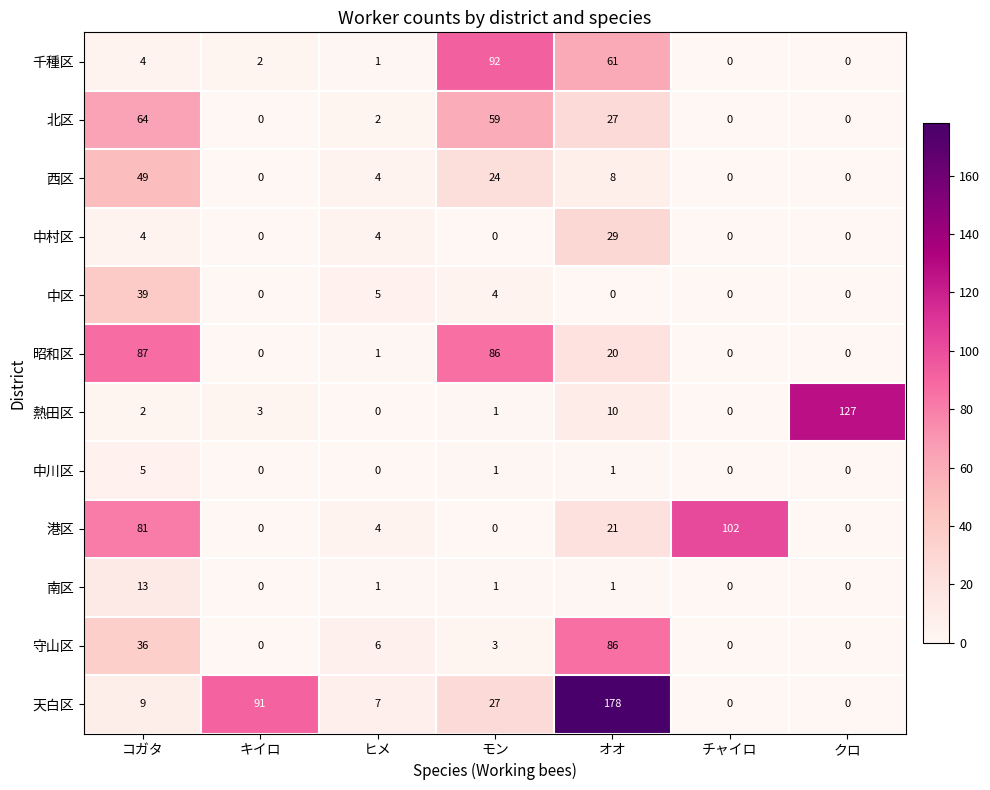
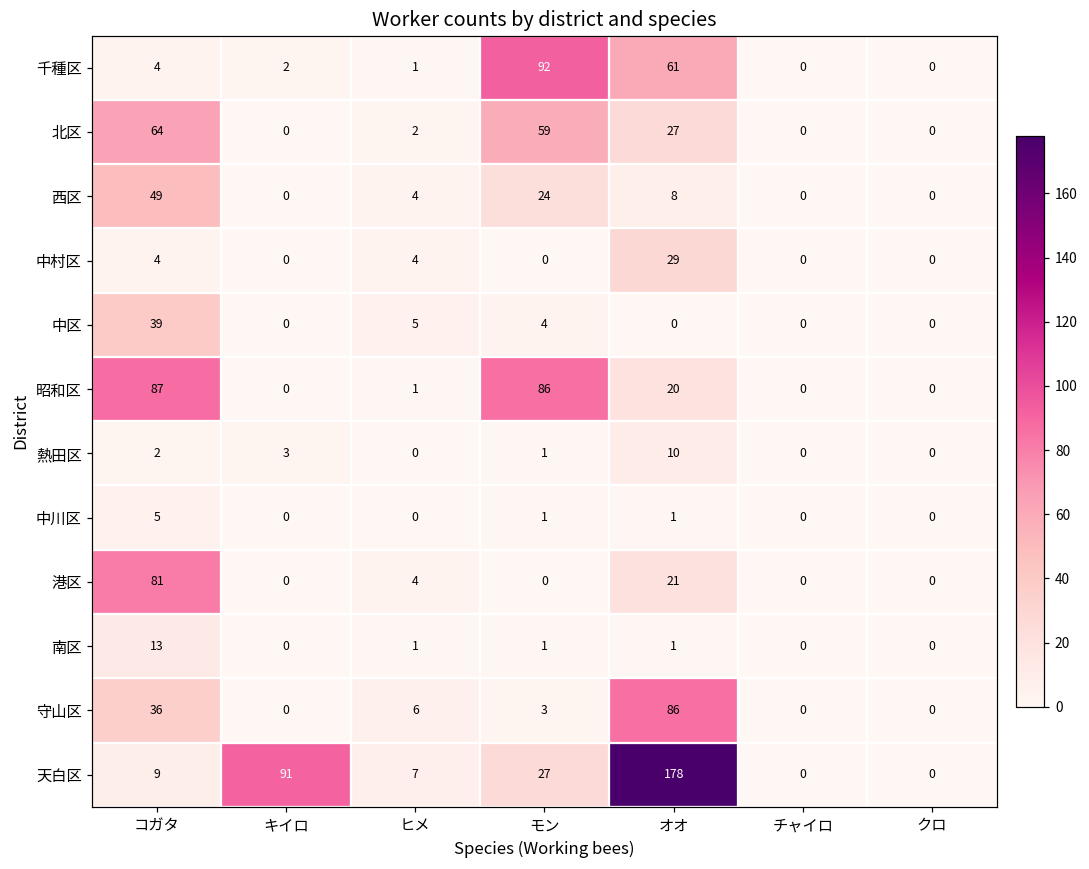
  {
    "千種区": {
      "コガタ": 4,
      "キイロ": 2,
      "ヒメ": 1,
      "モン": 92,
      "オオ": 61,
      "チャイロ": 0,
      "クロ": 0
    },
    "北区": {
      "コガタ": 64,
      "キイロ": 0,
      "ヒメ": 2,
      "モン": 59,
      "オオ": 27,
      "チャイロ": 0,
      "クロ": 0
    },
    "西区": {
      "コガタ": 49,
      "キイロ": 0,
      "ヒメ": 4,
      "モン": 24,
      "オオ": 8,
      "チャイロ": 0,
      "クロ": 0
    },
    "中村区": {
      "コガタ": 4,
      "キイロ": 0,
      "ヒメ": 4,
      "モン": 0,
      "オオ": 29,
      "チャイロ": 0,
      "クロ": 0
    },
    "中区": {
      "コガタ": 39,
      "キイロ": 0,
      "ヒメ": 5,
      "モン": 4,
      "オオ": 0,
      "チャイロ": 0,
      "クロ": 0
    },
    "昭和区": {
      "コガタ": 87,
      "キイロ": 0,
      "ヒメ": 1,
      "モン": 86,
      "オオ": 20,
      "チャイロ": 0,
      "クロ": 0
    },
    "熱田区": {
      "コガタ": 2,
      "キイロ": 3,
      "ヒメ": 0,
      "モン": 1,
      "オオ": 10,
      "チャイロ": 0,
-     "クロ": 127
+     "クロ": 0
    },
    "中川区": {
      "コガタ": 5,
      "キイロ": 0,
      "ヒメ": 0,
      "モン": 1,
      "オオ": 1,
      "チャイロ": 0,
      "クロ": 0
    },
    "港区": {
      "コガタ": 81,
      "キイロ": 0,
      "ヒメ": 4,
      "モン": 0,
      "オオ": 21,
-     "チャイロ": 102,
+     "チャイロ": 0,
      "クロ": 0
    },
    "南区": {
      "コガタ": 13,
      "キイロ": 0,
      "ヒメ": 1,
      "モン": 1,
      "オオ": 1,
      "チャイロ": 0,
      "クロ": 0
    },
    "守山区": {
      "コガタ": 36,
      "キイロ": 0,
      "ヒメ": 6,
      "モン": 3,
      "オオ": 86,
      "チャイロ": 0,
      "クロ": 0
    },
    "天白区": {
      "コガタ": 9,
      "キイロ": 91,
      "ヒメ": 7,
      "モン": 27,
      "オオ": 178,
      "チャイロ": 0,
      "クロ": 0
    }
  }
